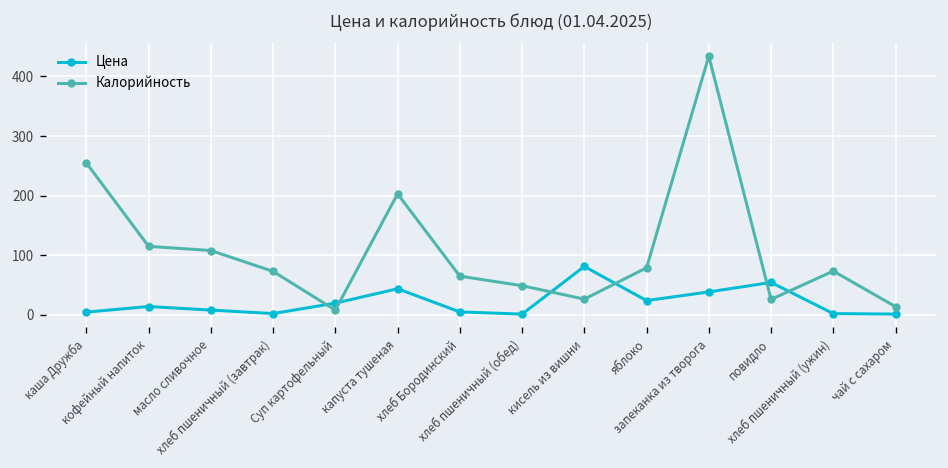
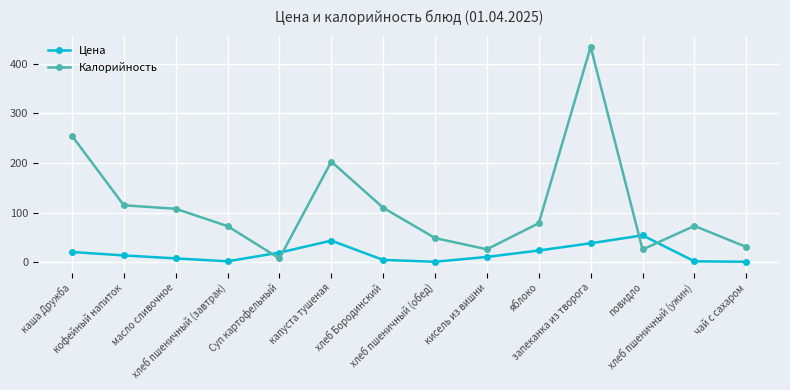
  {
    "Цена": {
-     "каша Дружба": 0,
+     "каша Дружба": 20,
      "кофейный напиток": 10,
      "масло сливочное": 10,
      "хлеб пшеничный (завтрак)": 0,
      "Суп картофельный": 20,
      "капуста тушеная": 40,
      "хлеб Бородинский": 10,
      "хлеб пшеничный (обед)": 0,
-     "кисель из вишни": 80,
+     "кисель из вишни": 10,
      "яблоко": 20,
      "запеканка из творога": 40,
      "повидло": 50,
      "хлеб пшеничный (ужин)": 0,
      "чай с сахаром": 0
    },
    "Калорийность": {
      "каша Дружба": 260,
      "кофейный напиток": 120,
      "масло сливочное": 110,
      "хлеб пшеничный (завтрак)": 70,
      "Суп картофельный": 10,
      "капуста тушеная": 200,
-     "хлеб Бородинский": 70,
+     "хлеб Бородинский": 110,
      "хлеб пшеничный (обед)": 50,
      "кисель из вишни": 30,
      "яблоко": 80,
      "запеканка из творога": 430,
      "повидло": 30,
      "хлеб пшеничный (ужин)": 70,
-     "чай с сахаром": 10
+     "чай с сахаром": 30
    }
  }
